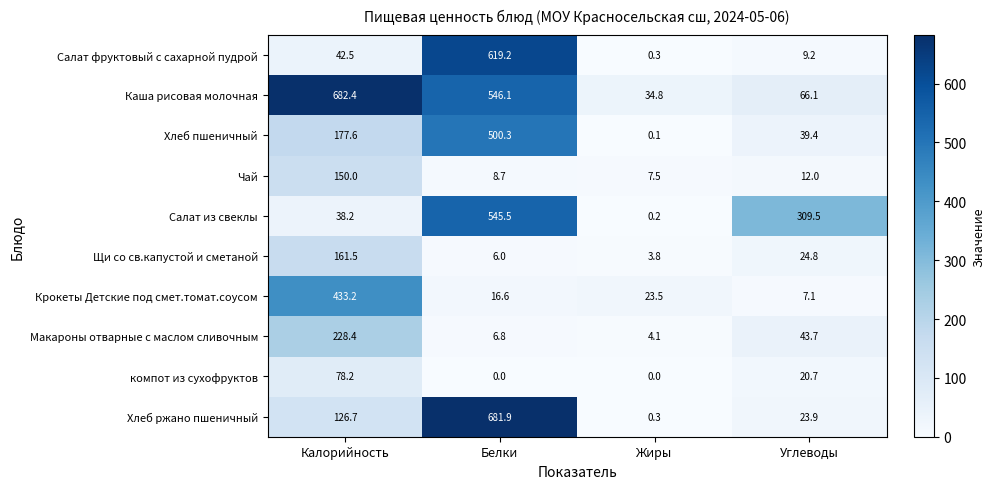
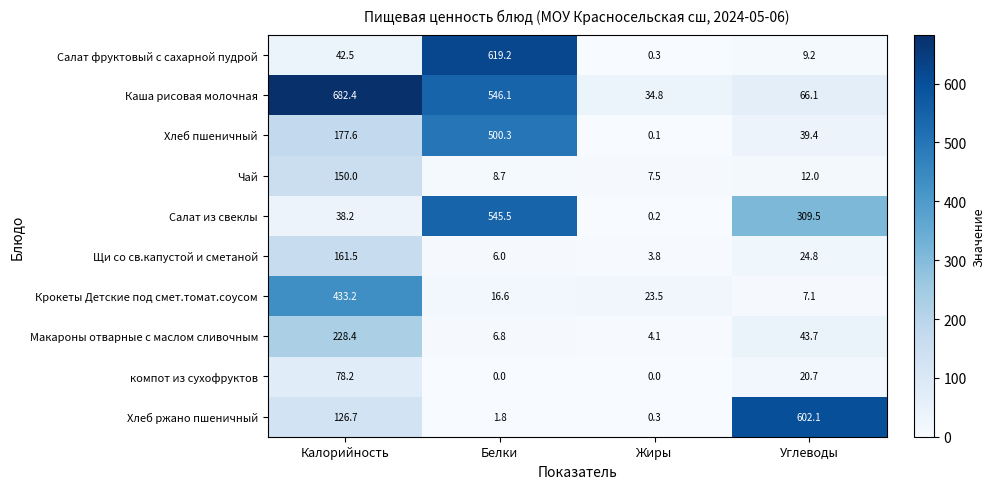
  {
    "Салат фруктовый с сахарной пудрой": {
      "Калорийность": 42.5,
      "Белки": 619.2,
      "Жиры": 0.3,
      "Углеводы": 9.2
    },
    "Каша рисовая молочная": {
      "Калорийность": 682.4,
      "Белки": 546.1,
      "Жиры": 34.8,
      "Углеводы": 66.1
    },
    "Хлеб пшеничный": {
      "Калорийность": 177.6,
      "Белки": 500.3,
      "Жиры": 0.1,
      "Углеводы": 39.4
    },
    "Чай": {
      "Калорийность": 150.0,
      "Белки": 8.7,
      "Жиры": 7.5,
      "Углеводы": 12.0
    },
    "Салат из свеклы": {
      "Калорийность": 38.2,
      "Белки": 545.5,
      "Жиры": 0.2,
      "Углеводы": 309.5
    },
    "Щи со св.капустой и сметаной": {
      "Калорийность": 161.5,
      "Белки": 6.0,
      "Жиры": 3.8,
      "Углеводы": 24.8
    },
    "Крокеты Детские под смет.томат.соусом": {
      "Калорийность": 433.2,
      "Белки": 16.6,
      "Жиры": 23.5,
      "Углеводы": 7.1
    },
    "Макароны отварные с маслом сливочным": {
      "Калорийность": 228.4,
      "Белки": 6.8,
      "Жиры": 4.1,
      "Углеводы": 43.7
    },
    "компот из сухофруктов": {
      "Калорийность": 78.2,
      "Белки": 0.0,
      "Жиры": 0.0,
      "Углеводы": 20.7
    },
    "Хлеб ржано пшеничный": {
      "Калорийность": 126.7,
-     "Белки": 681.9,
+     "Белки": 1.8,
      "Жиры": 0.3,
-     "Углеводы": 23.9
+     "Углеводы": 602.1
    }
  }
